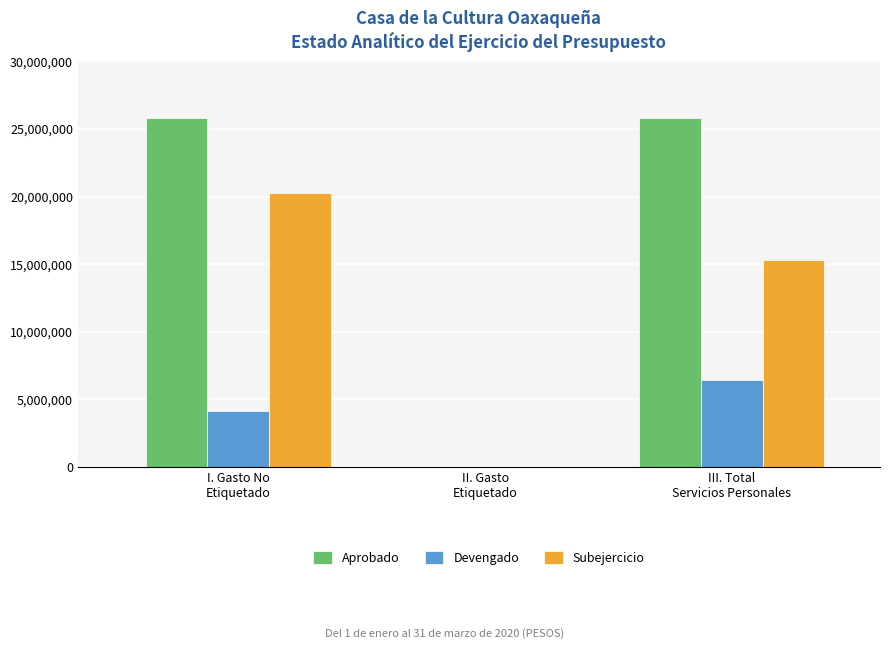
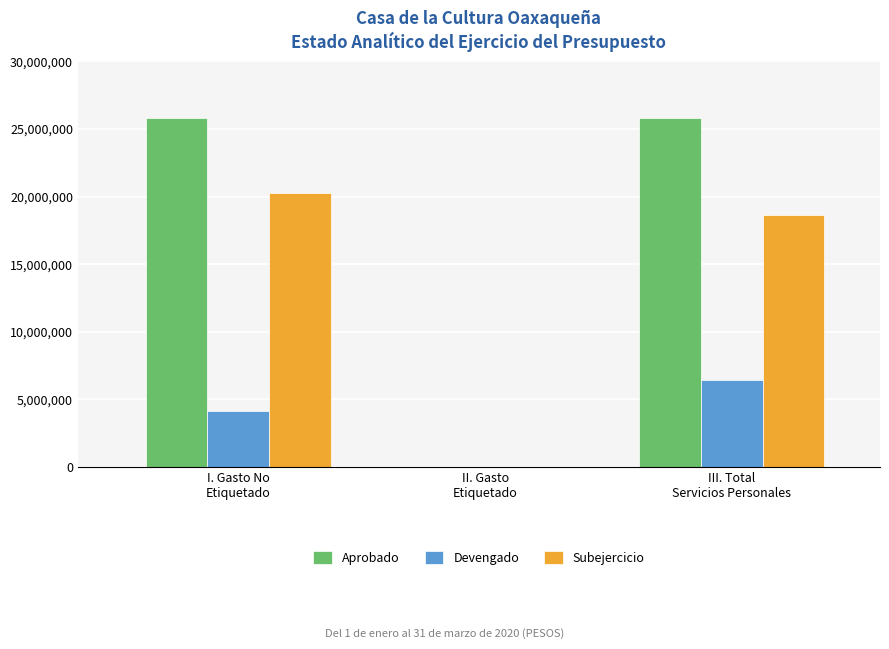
  {
    "Aprobado": {
      "I. Gasto No Etiquetado": "25,800,000",
      "II. Gasto Etiquetado": "0",
      "III. Total Servicios Personales": "25,800,000"
    },
    "Devengado": {
      "I. Gasto No Etiquetado": "4,200,000",
      "II. Gasto Etiquetado": "0",
      "III. Total Servicios Personales": "6,400,000"
    },
    "Subejercicio": {
      "I. Gasto No Etiquetado": "20,200,000",
      "II. Gasto Etiquetado": "0",
-     "III. Total Servicios Personales": "15,300,000"
+     "III. Total Servicios Personales": "18,600,000"
    }
  }
